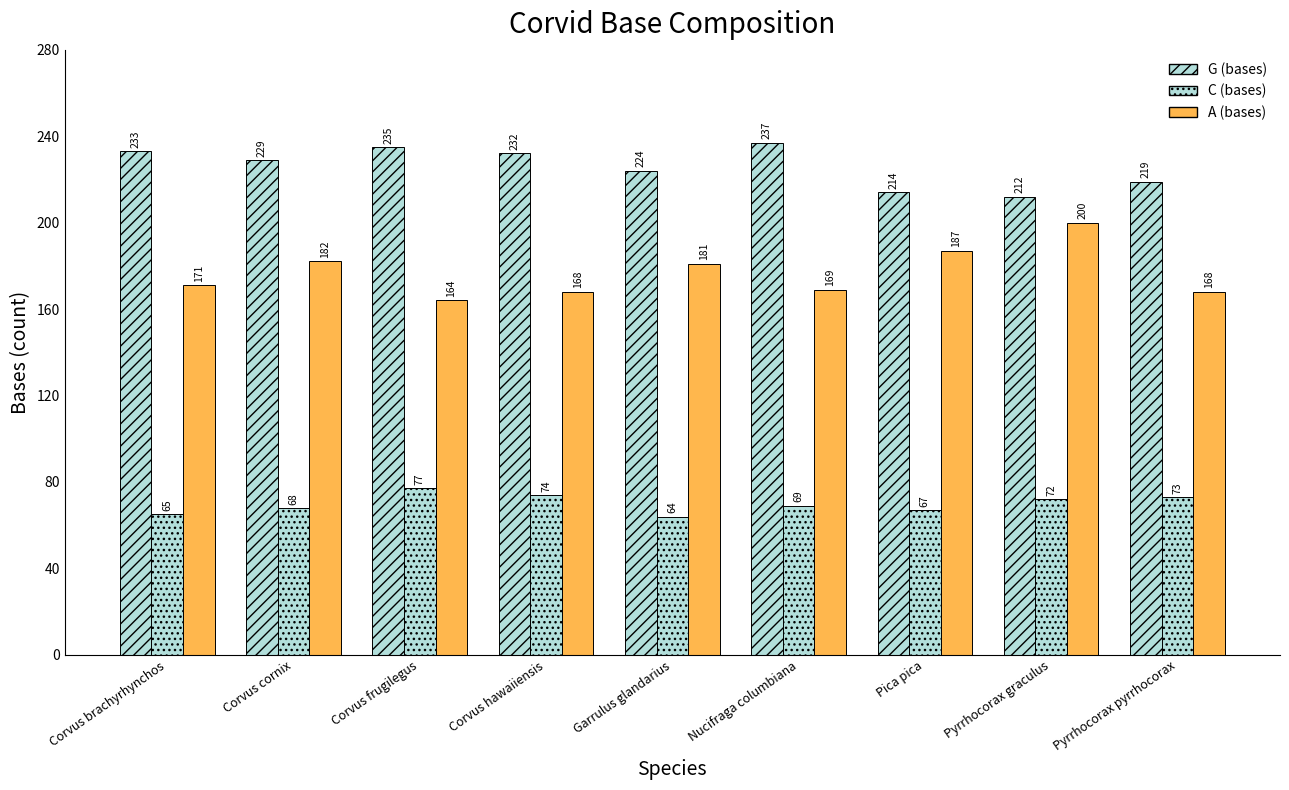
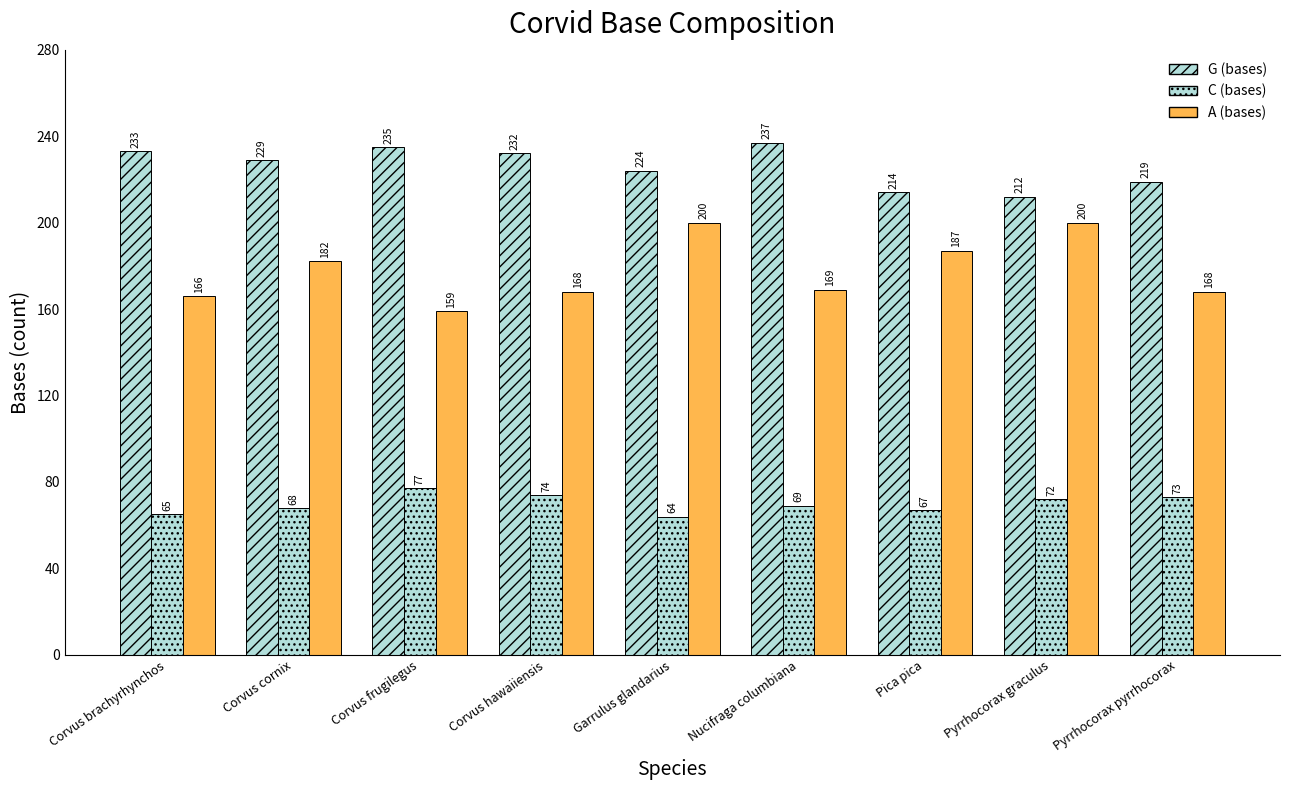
  {
    "A (bases)": {
-     "Corvus brachyrhynchos": 171,
+     "Corvus brachyrhynchos": 166,
      "Corvus cornix": 182,
-     "Corvus frugilegus": 164,
+     "Corvus frugilegus": 159,
      "Corvus hawaiiensis": 168,
-     "Garrulus glandarius": 181,
+     "Garrulus glandarius": 200,
      "Nucifraga columbiana": 169,
      "Pica pica": 187,
      "Pyrrhocorax graculus": 200,
      "Pyrrhocorax pyrrhocorax": 168
    }
  }
